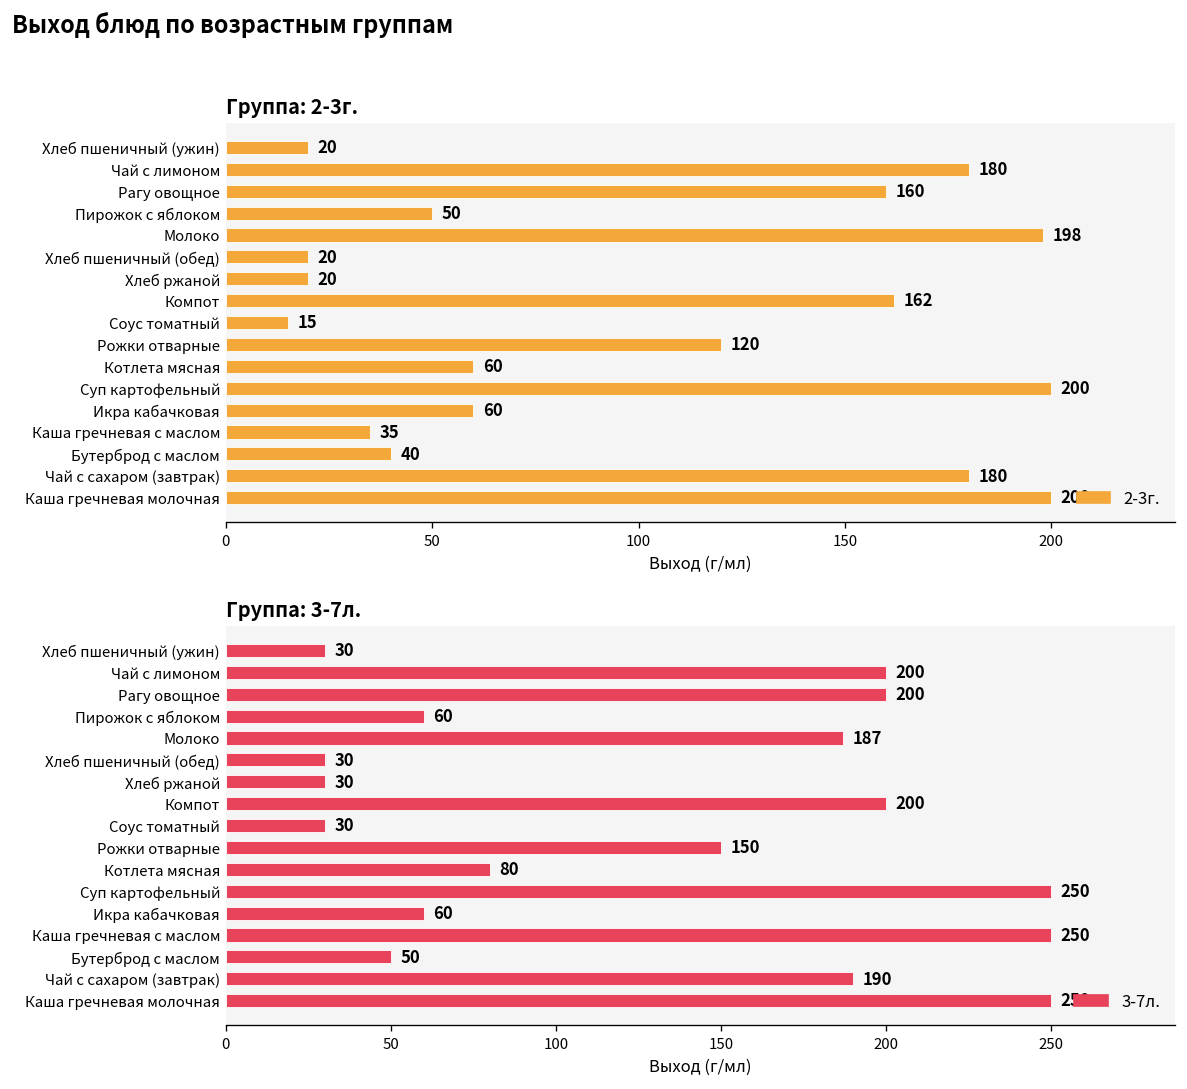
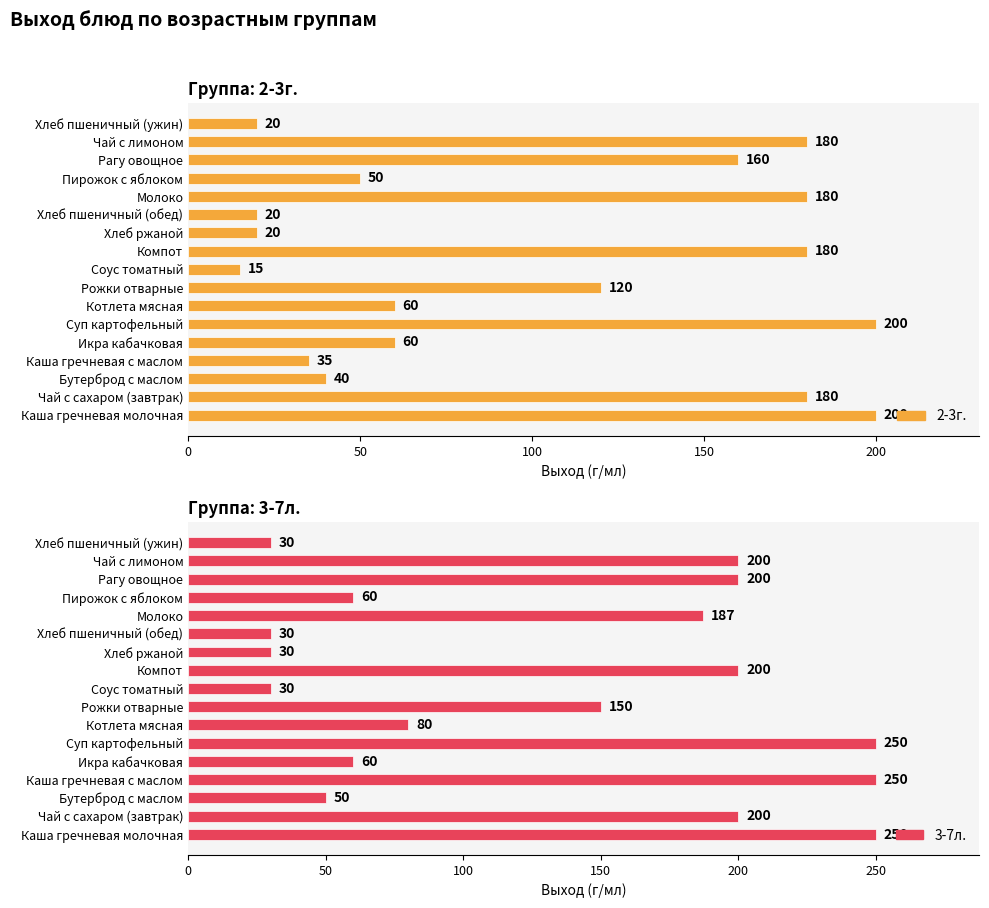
  {
    "Группа: 2-3г.": {
      "Хлеб пшеничный (ужин)": 20,
      "Чай с лимоном": 180,
      "Рагу овощное": 160,
      "Пирожок с яблоком": 50,
-     "Молоко": 198,
+     "Молоко": 180,
      "Хлеб пшеничный (обед)": 20,
      "Хлеб ржаной": 20,
-     "Компот": 162,
+     "Компот": 180,
      "Соус томатный": 15,
      "Рожки отварные": 120,
      "Котлета мясная": 60,
      "Суп картофельный": 200,
      "Икра кабачковая": 60,
      "Каша гречневая с маслом": 35,
      "Бутерброд с маслом": 40,
      "Чай с сахаром (завтрак)": 180,
      "Каша гречневая молочная": 200
    },
    "Группа: 3-7л.": {
      "Хлеб пшеничный (ужин)": 30,
      "Чай с лимоном": 200,
      "Рагу овощное": 200,
      "Пирожок с яблоком": 60,
      "Молоко": 187,
      "Хлеб пшеничный (обед)": 30,
      "Хлеб ржаной": 30,
      "Компот": 200,
      "Соус томатный": 30,
      "Рожки отварные": 150,
      "Котлета мясная": 80,
      "Суп картофельный": 250,
      "Икра кабачковая": 60,
      "Каша гречневая с маслом": 250,
      "Бутерброд с маслом": 50,
-     "Чай с сахаром (завтрак)": 190,
+     "Чай с сахаром (завтрак)": 200,
      "Каша гречневая молочная": 250
    }
  }
